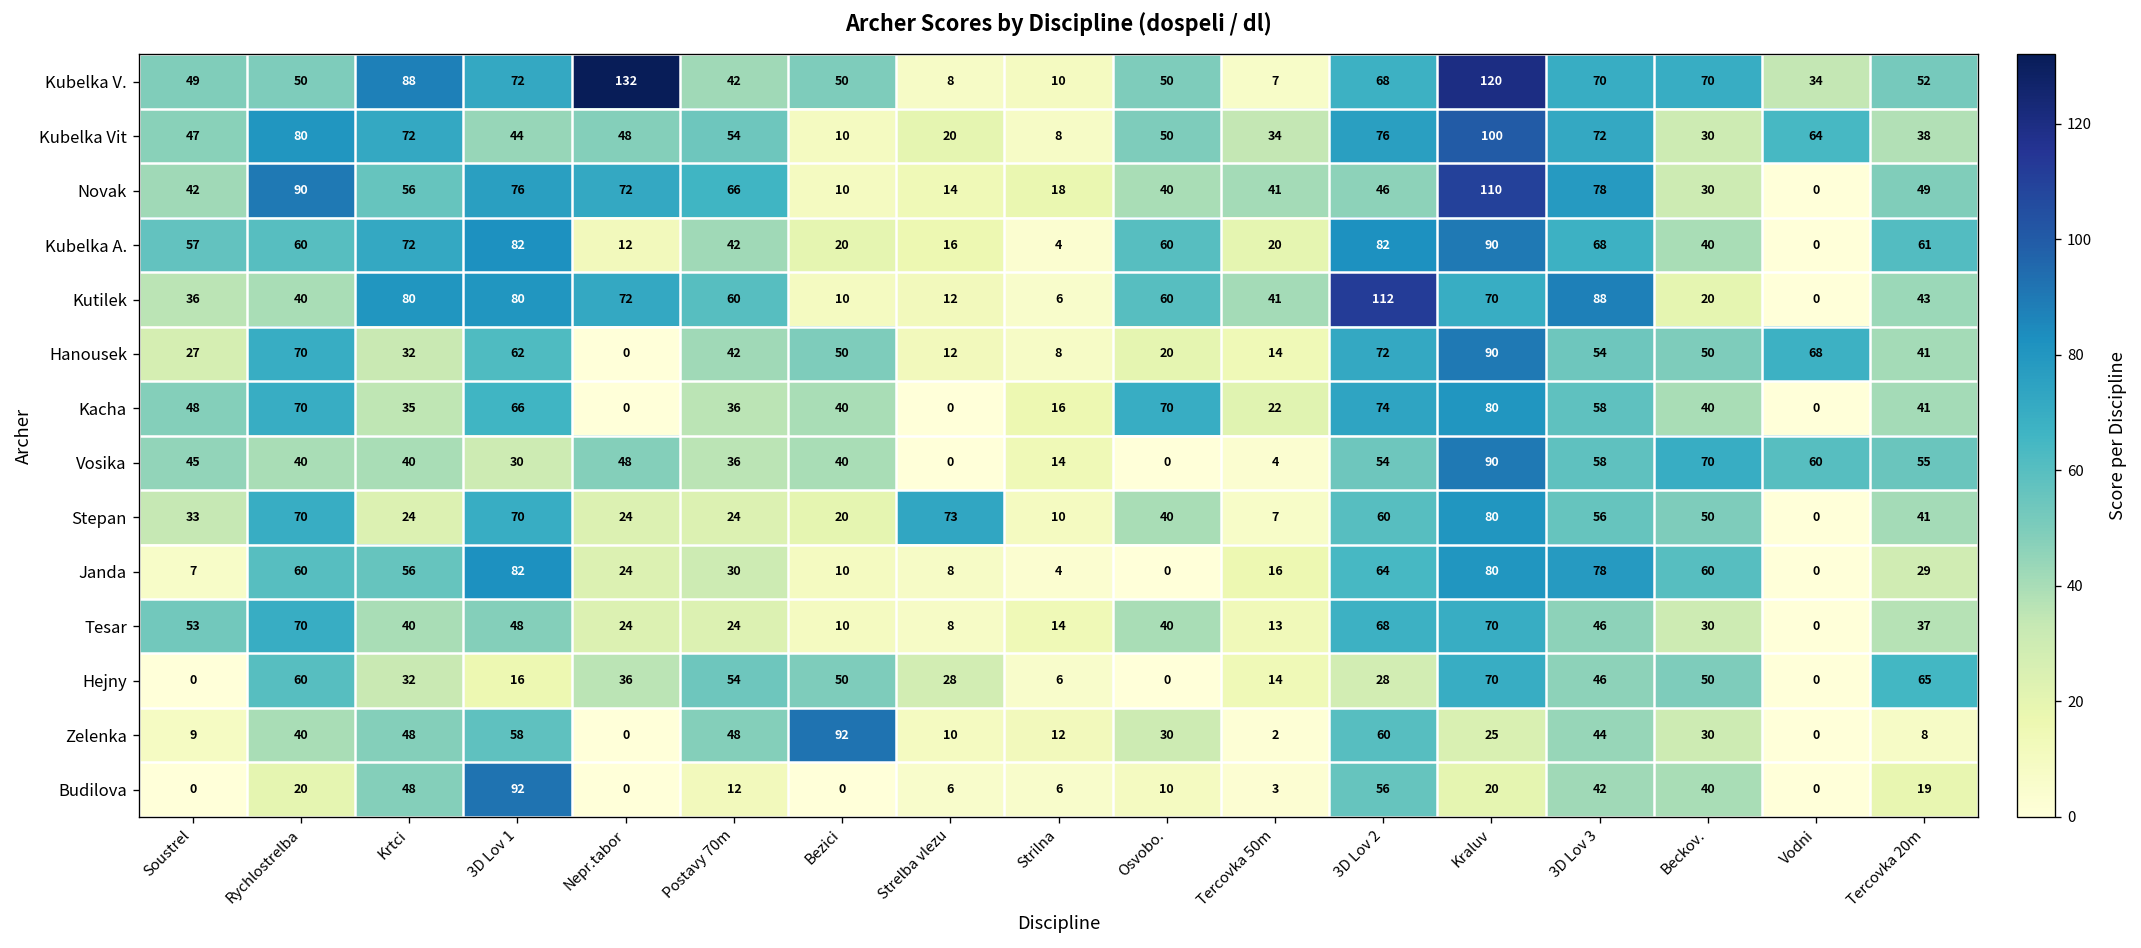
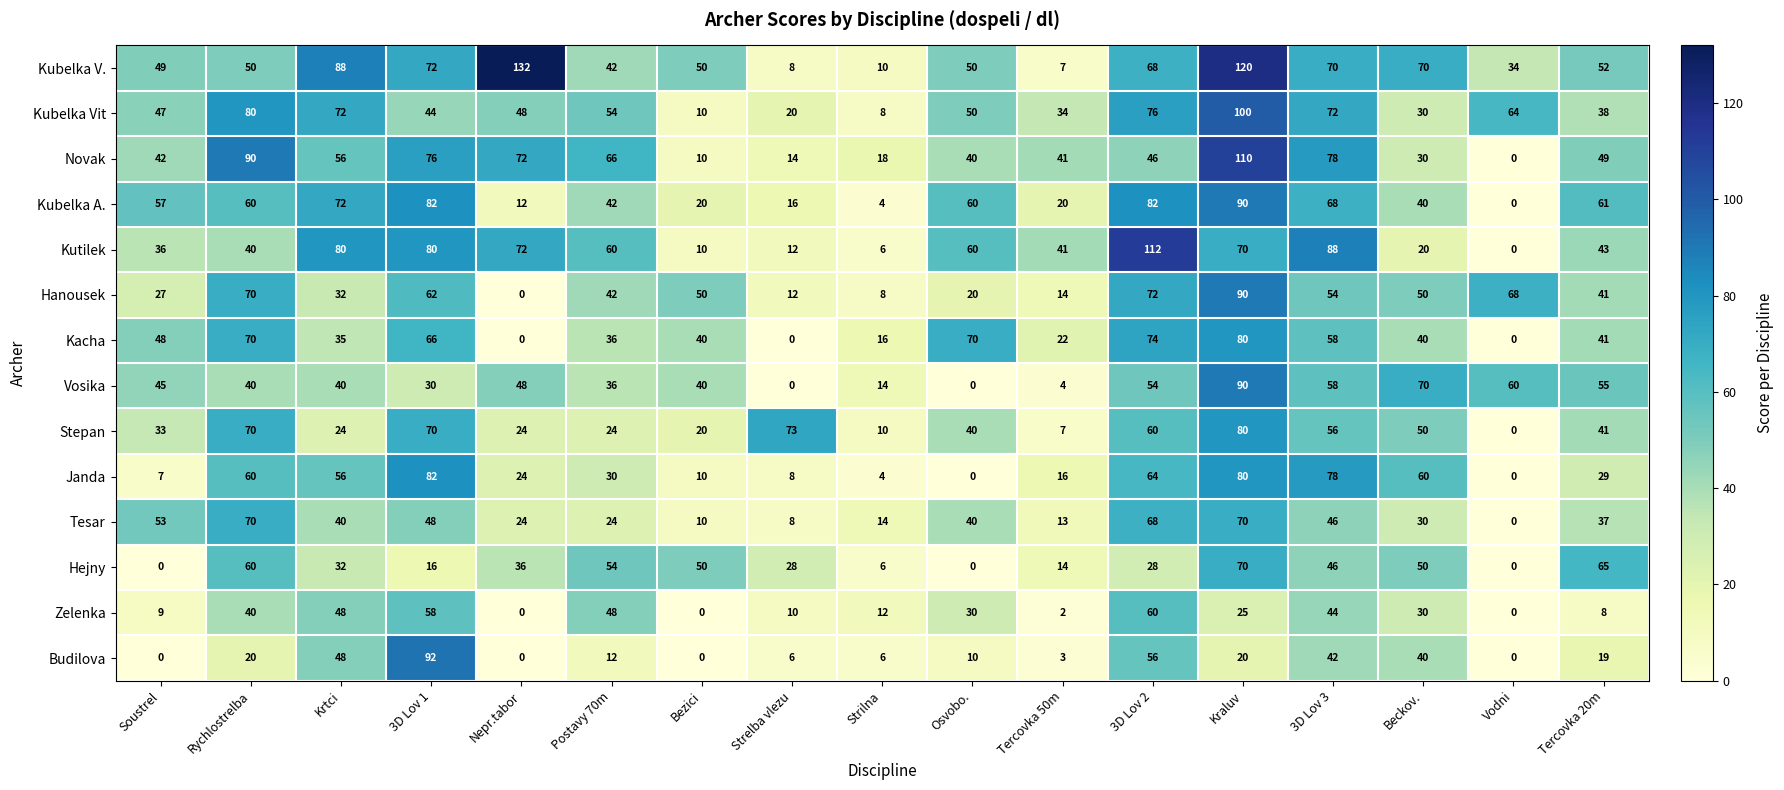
  {
    "Zelenka": {
      "Soustrel": 9,
      "Rychlostrelba": 40,
      "Krtci": 48,
      "3D Lov 1": 58,
      "Nepr.tabor": 0,
      "Postavy 70m": 48,
-     "Bezici": 92,
+     "Bezici": 0,
      "Strelba vlezu": 10,
      "Strilna": 12,
      "Osvobo.": 30,
      "Tercovka 50m": 2,
      "3D Lov 2": 60,
      "Kraluv": 25,
      "3D Lov 3": 44,
      "Beckov.": 30,
      "Vodni": 0,
      "Tercovka 20m": 8
    }
  }
